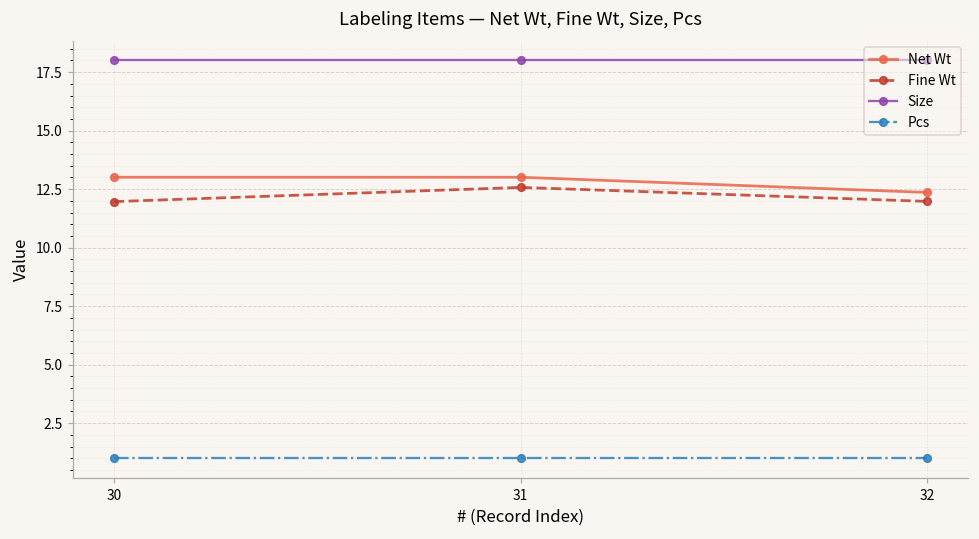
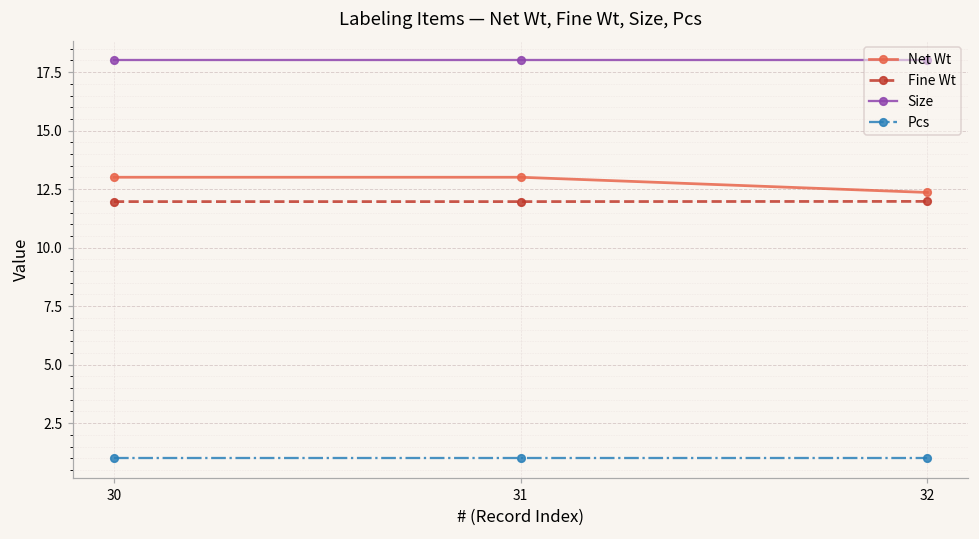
  {
    "Net Wt": {
      "30": 13.0,
      "31": 13.0,
      "32": 12.4
    },
    "Fine Wt": {
      "30": 12.0,
-     "31": 12.6,
+     "31": 12.0,
      "32": 12.0
    },
    "Size": {
      "30": 18.0,
      "31": 18.0
    },
    "Pcs": {
      "30": 1.0,
      "31": 1.0,
      "32": 1.0
    }
  }
